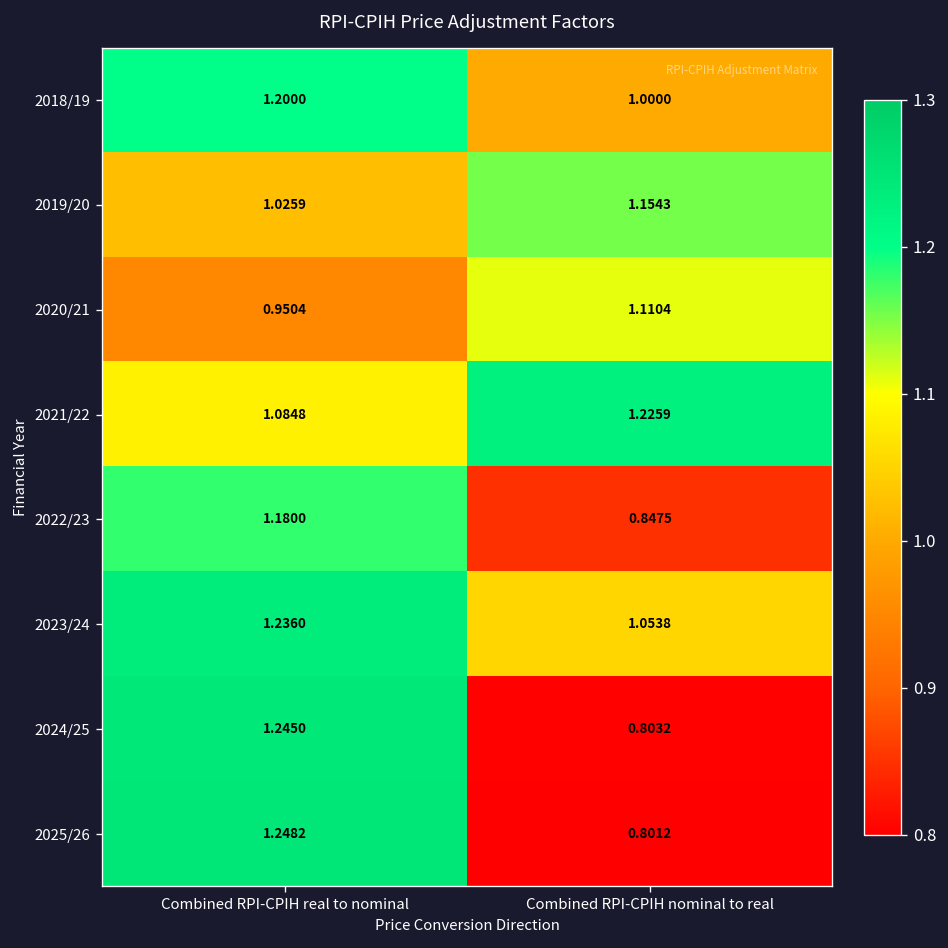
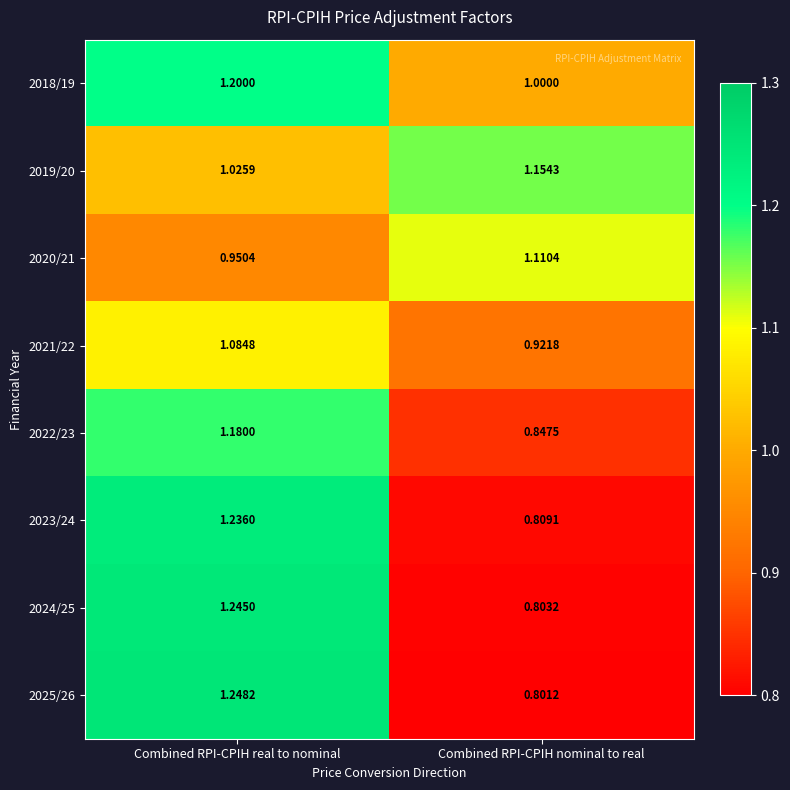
  {
    "2018/19": {
      "Combined RPI-CPIH real to nominal": 1.2000
    },
    "2019/20": {
      "Combined RPI-CPIH real to nominal": 1.0259,
      "Combined RPI-CPIH nominal to real": 1.1543
    },
    "2020/21": {
      "Combined RPI-CPIH real to nominal": 0.9504,
      "Combined RPI-CPIH nominal to real": 1.1104
    },
    "2021/22": {
      "Combined RPI-CPIH real to nominal": 1.0848,
-     "Combined RPI-CPIH nominal to real": 1.2259
+     "Combined RPI-CPIH nominal to real": 0.9218
    },
    "2022/23": {
      "Combined RPI-CPIH real to nominal": 1.1800,
      "Combined RPI-CPIH nominal to real": 0.8475
    },
    "2023/24": {
      "Combined RPI-CPIH real to nominal": 1.2360,
-     "Combined RPI-CPIH nominal to real": 1.0538
+     "Combined RPI-CPIH nominal to real": 0.8091
    },
    "2024/25": {
      "Combined RPI-CPIH real to nominal": 1.2450,
      "Combined RPI-CPIH nominal to real": 0.8032
    },
    "2025/26": {
      "Combined RPI-CPIH real to nominal": 1.2482,
      "Combined RPI-CPIH nominal to real": 0.8012
    }
  }
